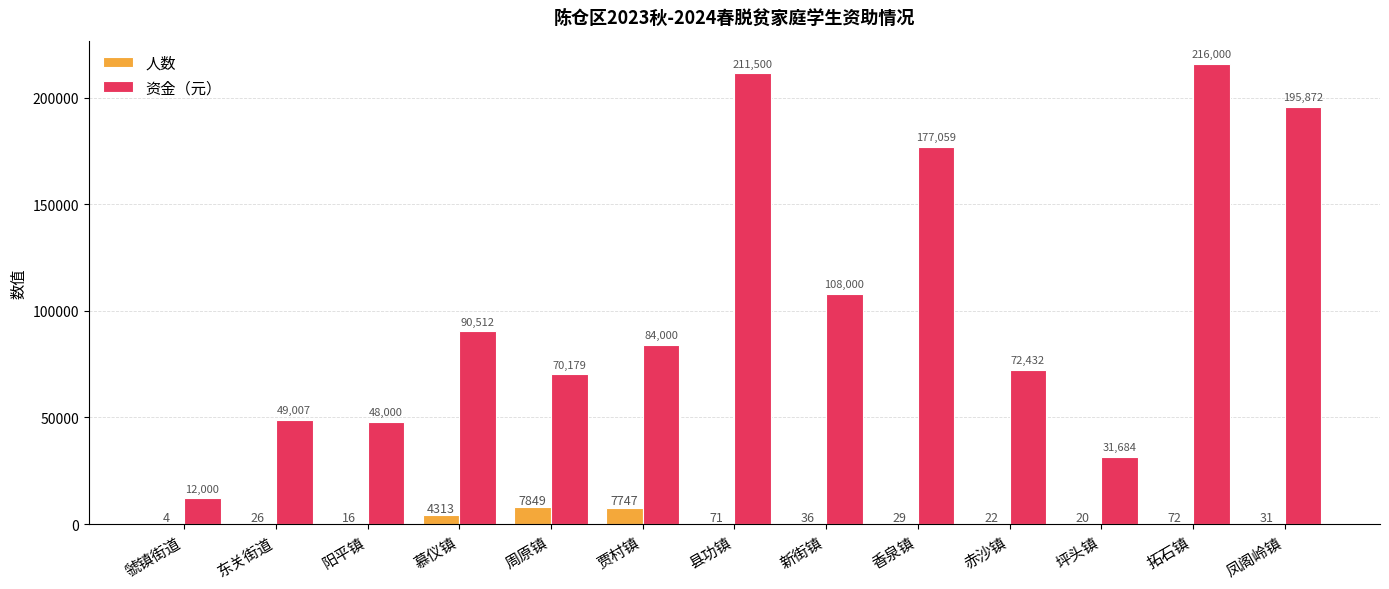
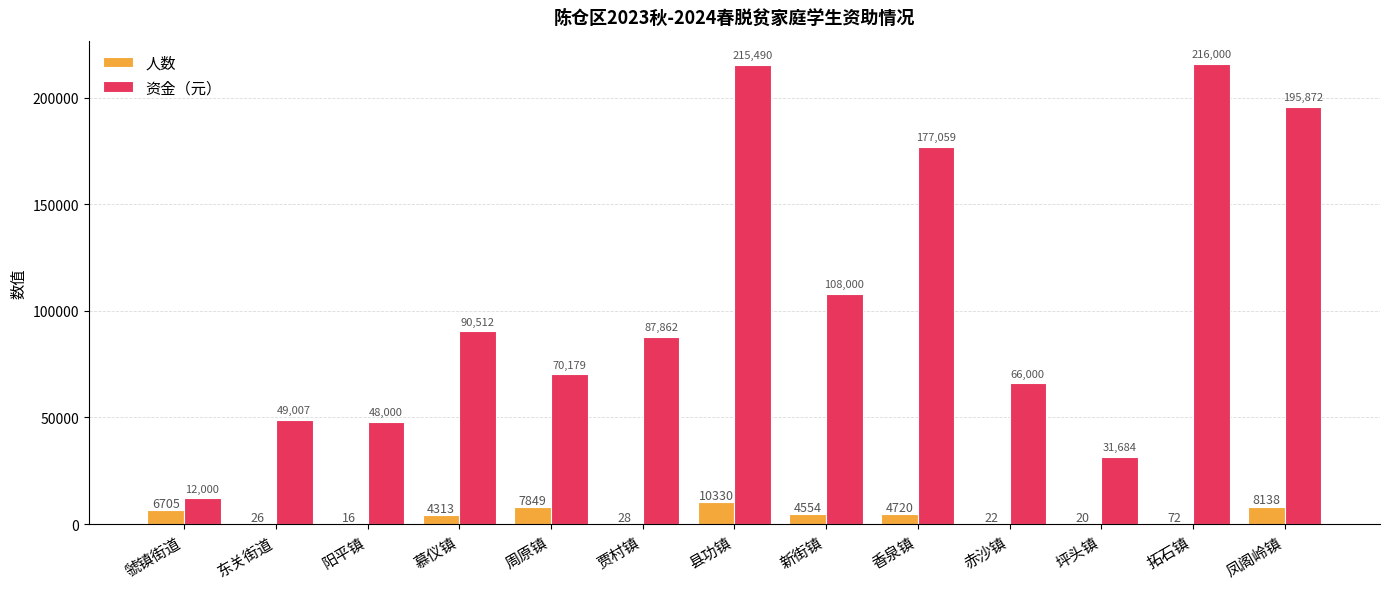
  {
    "人数": {
-     "虢镇街道": "4",
+     "虢镇街道": "6705",
      "东关街道": "26",
      "阳平镇": "16",
      "慕仪镇": "4313",
      "周原镇": "7849",
-     "贾村镇": "7747",
-     "县功镇": "71",
-     "新街镇": "36",
-     "香泉镇": "29",
+     "贾村镇": "28",
+     "县功镇": "10330",
+     "新街镇": "4554",
+     "香泉镇": "4720",
      "赤沙镇": "22",
      "坪头镇": "20",
      "拓石镇": "72",
-     "凤阁岭镇": "31"
+     "凤阁岭镇": "8138"
    },
    "资金（元）": {
      "虢镇街道": "12,000",
      "东关街道": "49,007",
      "阳平镇": "48,000",
      "慕仪镇": "90,512",
      "周原镇": "70,179",
-     "贾村镇": "84,000",
-     "县功镇": "211,500",
+     "贾村镇": "87,862",
+     "县功镇": "215,490",
      "新街镇": "108,000",
      "香泉镇": "177,059",
-     "赤沙镇": "72,432",
+     "赤沙镇": "66,000",
      "坪头镇": "31,684",
      "拓石镇": "216,000",
      "凤阁岭镇": "195,872"
    }
  }
